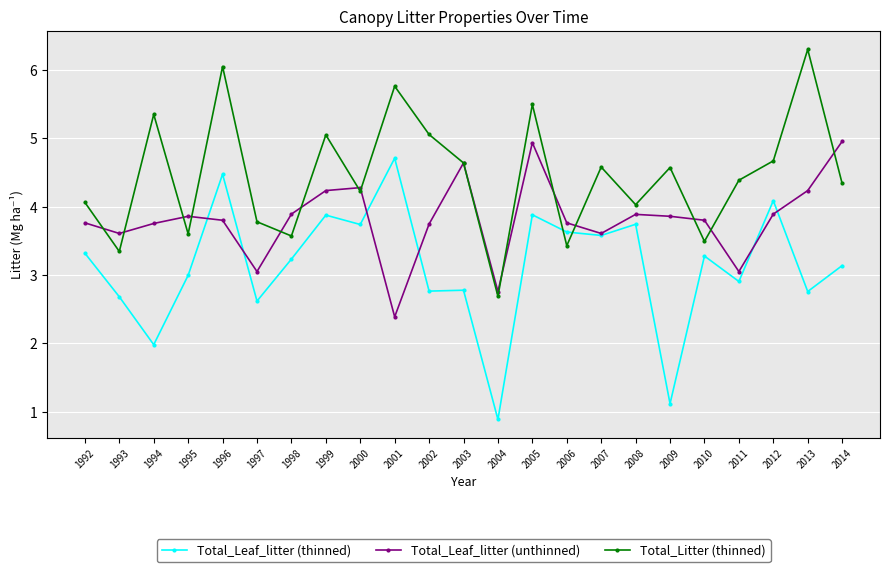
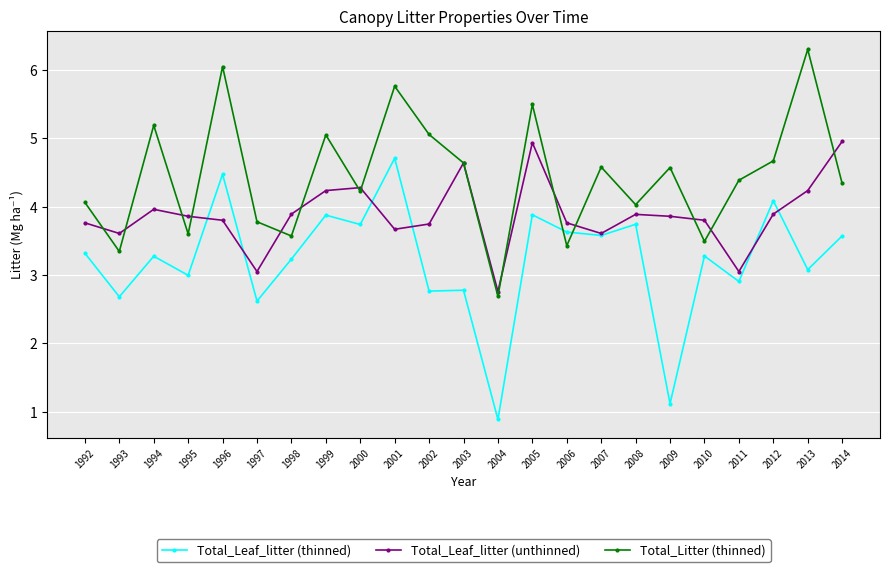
  {
    "Total_Leaf_litter (thinned)": {
      "1992": 3.3,
      "1993": 2.7,
-     "1994": 2.0,
+     "1994": 3.3,
      "1995": 3.0,
      "1996": 4.5,
      "1997": 2.6,
      "1998": 3.2,
      "1999": 3.9,
      "2000": 3.7,
      "2001": 4.7,
      "2002": 2.8,
      "2003": 2.8,
      "2004": 0.9,
      "2005": 3.9,
      "2006": 3.6,
      "2008": 3.7,
      "2009": 1.1,
      "2010": 3.3,
      "2011": 2.9,
      "2012": 4.1,
-     "2013": 2.8,
-     "2014": 3.1
+     "2013": 3.1,
+     "2014": 3.6
    },
    "Total_Leaf_litter (unthinned)": {
      "1992": 3.8,
      "1993": 3.6,
-     "1994": 3.8,
+     "1994": 4.0,
      "1995": 3.9,
      "1996": 3.8,
      "1997": 3.1,
      "1998": 3.9,
      "1999": 4.2,
      "2000": 4.3,
-     "2001": 2.4,
+     "2001": 3.7,
      "2002": 3.7,
      "2004": 2.8,
      "2005": 4.9,
      "2006": 3.8,
      "2008": 3.9,
      "2009": 3.9,
      "2010": 3.8,
      "2011": 3.1,
      "2012": 3.9,
      "2013": 4.2,
      "2014": 5.0
    },
    "Total_Litter (thinned)": {
      "1992": 4.1,
      "1993": 3.3,
-     "1994": 5.4,
+     "1994": 5.2,
      "1995": 3.6,
      "1996": 6.1,
      "1997": 3.8,
      "1998": 3.6,
      "1999": 5.1,
      "2000": 4.2,
      "2001": 5.8,
      "2002": 5.1,
      "2004": 2.7,
      "2005": 5.5,
      "2006": 3.4,
      "2007": 4.6,
      "2008": 4.0,
      "2009": 4.6,
      "2010": 3.5,
      "2011": 4.4,
      "2012": 4.7,
      "2013": 6.3,
      "2014": 4.3
    }
  }
